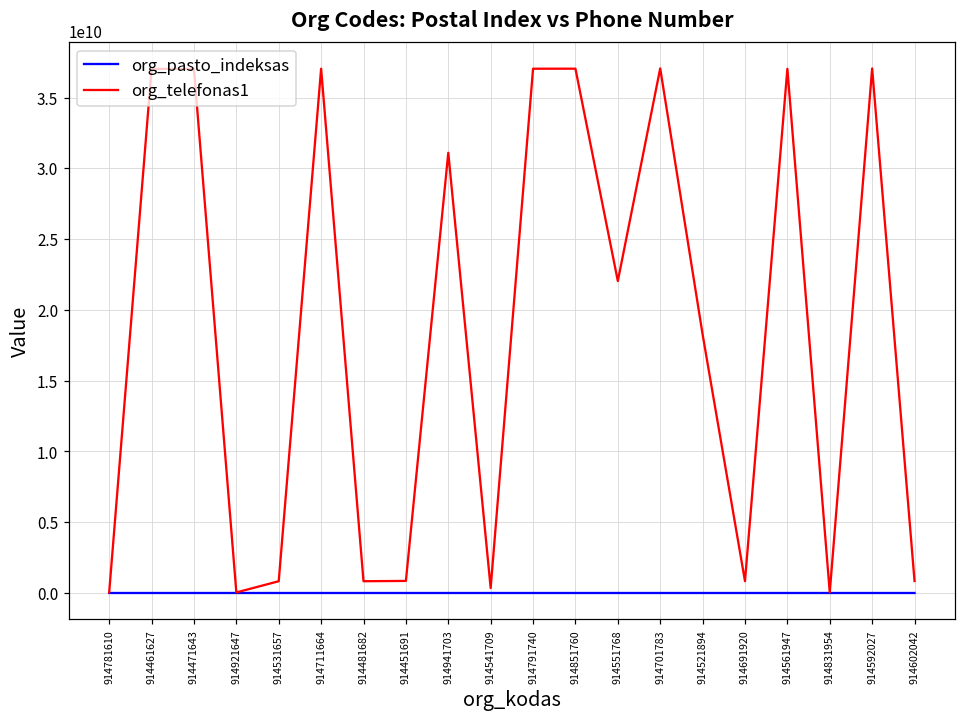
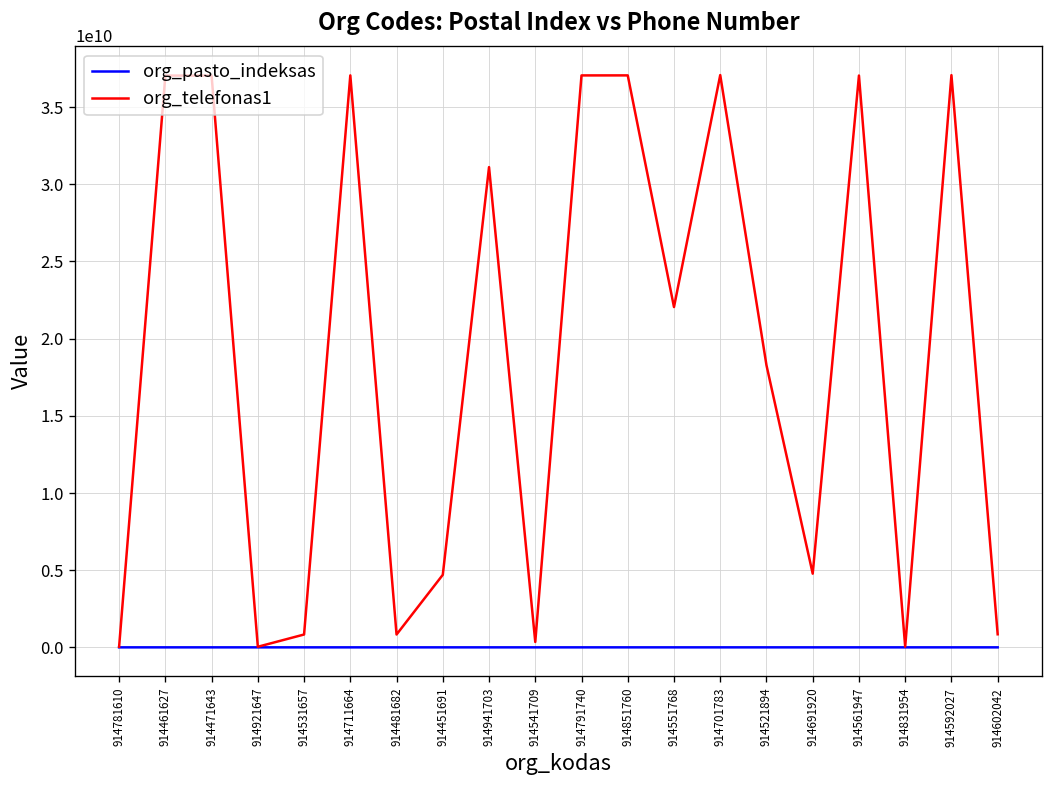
  {
    "org_pasto_indeksas": {
      "914461627": 0,
      "914471643": 0,
      "914531657": 0,
      "914711664": 0,
      "914481682": 0,
      "914451691": 0,
      "914941703": 0,
      "914541709": 0,
      "914791740": 0,
      "914851760": 0,
      "914551768": 0,
      "914701783": 0,
      "914521894": 0,
      "914691920": 0,
      "914561947": 0,
      "914592027": 0,
      "914602042": 0
    },
    "org_telefonas1": {
      "914531657": 800000000,
      "914711664": 37000000000,
      "914481682": 800000000,
-     "914451691": 900000000,
+     "914451691": 4700000000,
      "914941703": 31100000000,
      "914541709": 300000000,
      "914791740": 37000000000,
      "914851760": 37000000000,
      "914551768": 22000000000,
      "914701783": 37100000000,
      "914521894": 18300000000,
-     "914691920": 800000000,
+     "914691920": 4800000000,
      "914561947": 37000000000,
      "914592027": 37100000000,
      "914602042": 800000000
    }
  }
